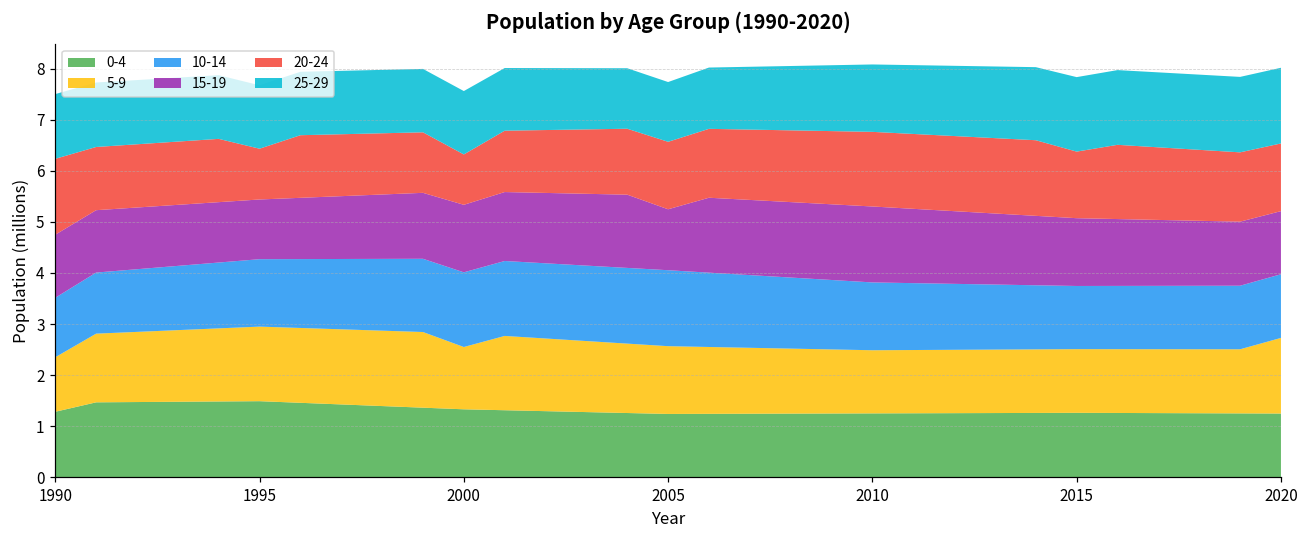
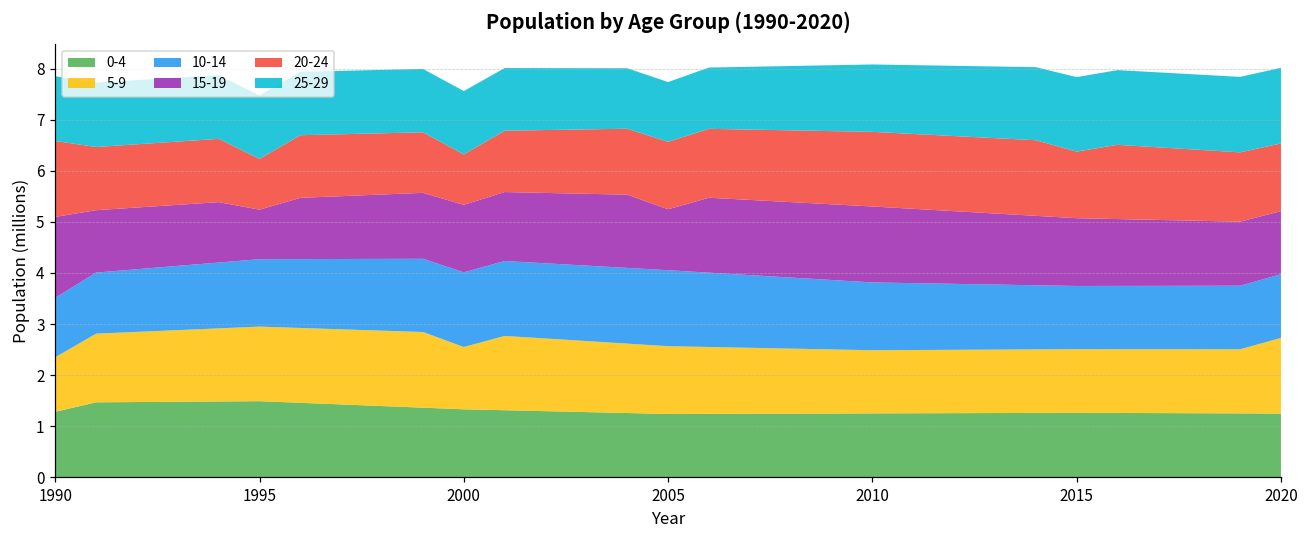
  {
    "0-4": {
      "1990": 1.3,
      "1995": 1.5,
      "2000": 1.3,
      "2005": 1.2,
      "2010": 1.2,
      "2015": 1.3,
      "2020": 1.2
    },
    "5-9": {
      "1990": 1.1,
      "1995": 1.5,
      "2000": 1.2,
      "2005": 1.3,
      "2010": 1.2,
      "2015": 1.2,
      "2020": 1.5
    },
    "15-19": {
-     "1990": 1.2,
-     "1995": 1.2,
+     "1990": 1.6,
+     "1995": 1.0,
      "2000": 1.3,
      "2005": 1.2,
      "2010": 1.5,
      "2015": 1.3,
      "2020": 1.2
    },
    "20-24": {
      "1990": 1.5,
      "1995": 1.0,
      "2000": 1.0,
      "2005": 1.3,
      "2010": 1.5,
      "2015": 1.3,
      "2020": 1.3
    }
  }
